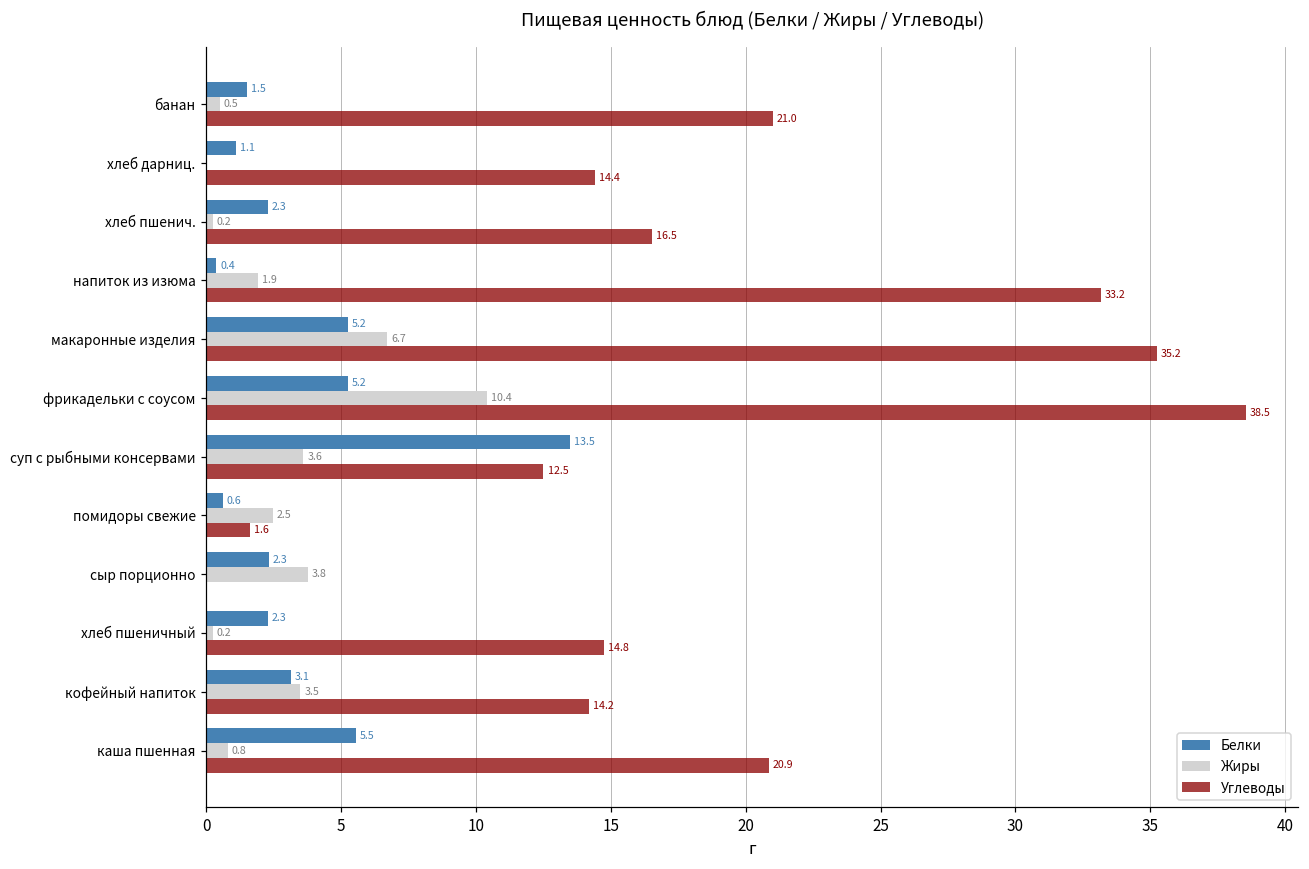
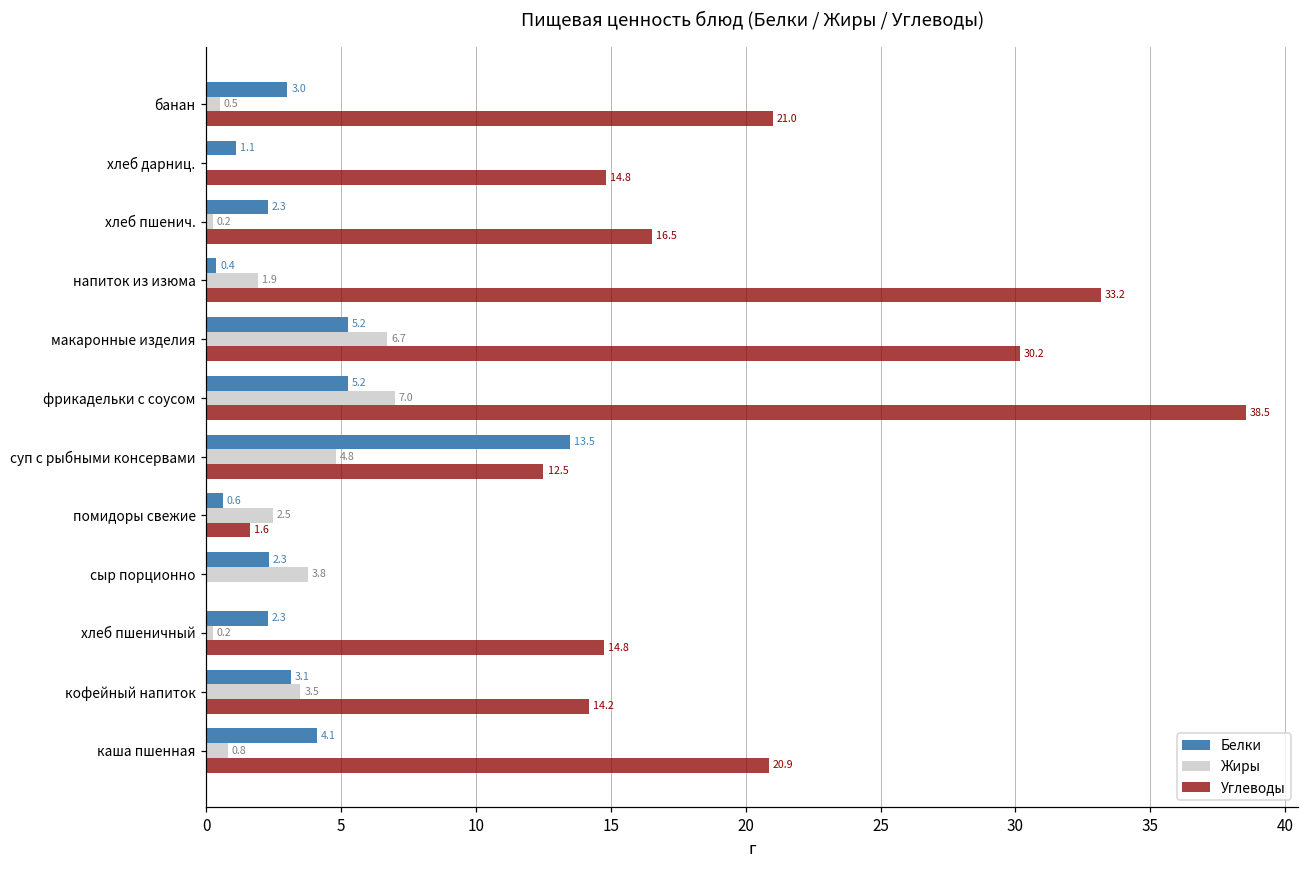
  {
    "Белки": {
-     "банан": 1.5,
+     "банан": 3.0,
      "хлеб дарниц.": 1.1,
      "хлеб пшенич.": 2.3,
      "напиток из изюма": 0.4,
      "макаронные изделия": 5.2,
      "фрикадельки с соусом": 5.2,
      "суп с рыбными консервами": 13.5,
      "помидоры свежие": 0.6,
      "сыр порционно": 2.3,
      "хлеб пшеничный": 2.3,
      "кофейный напиток": 3.1,
-     "каша пшенная": 5.5
+     "каша пшенная": 4.1
    },
    "Жиры": {
      "банан": 0.5,
      "хлеб пшенич.": 0.2,
      "напиток из изюма": 1.9,
      "макаронные изделия": 6.7,
-     "фрикадельки с соусом": 10.4,
-     "суп с рыбными консервами": 3.6,
+     "фрикадельки с соусом": 7.0,
+     "суп с рыбными консервами": 4.8,
      "помидоры свежие": 2.5,
      "сыр порционно": 3.8,
      "хлеб пшеничный": 0.2,
      "кофейный напиток": 3.5,
      "каша пшенная": 0.8
    },
    "Углеводы": {
      "банан": 21.0,
-     "хлеб дарниц.": 14.4,
+     "хлеб дарниц.": 14.8,
      "хлеб пшенич.": 16.5,
      "напиток из изюма": 33.2,
-     "макаронные изделия": 35.2,
+     "макаронные изделия": 30.2,
      "фрикадельки с соусом": 38.5,
      "суп с рыбными консервами": 12.5,
      "помидоры свежие": 1.6,
      "хлеб пшеничный": 14.8,
      "кофейный напиток": 14.2,
      "каша пшенная": 20.9
    }
  }
